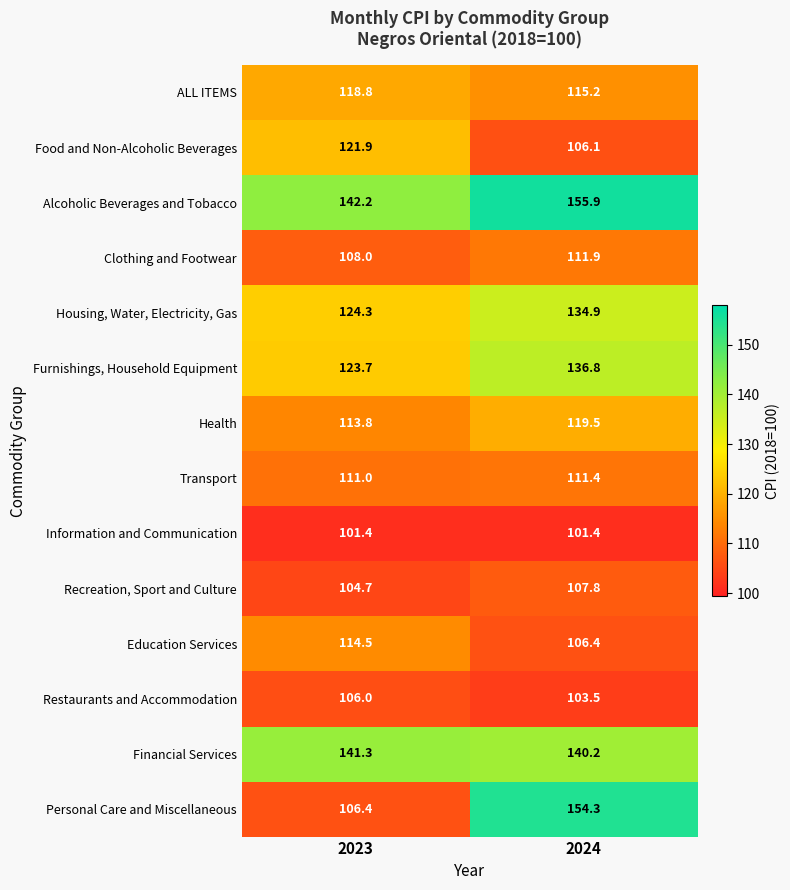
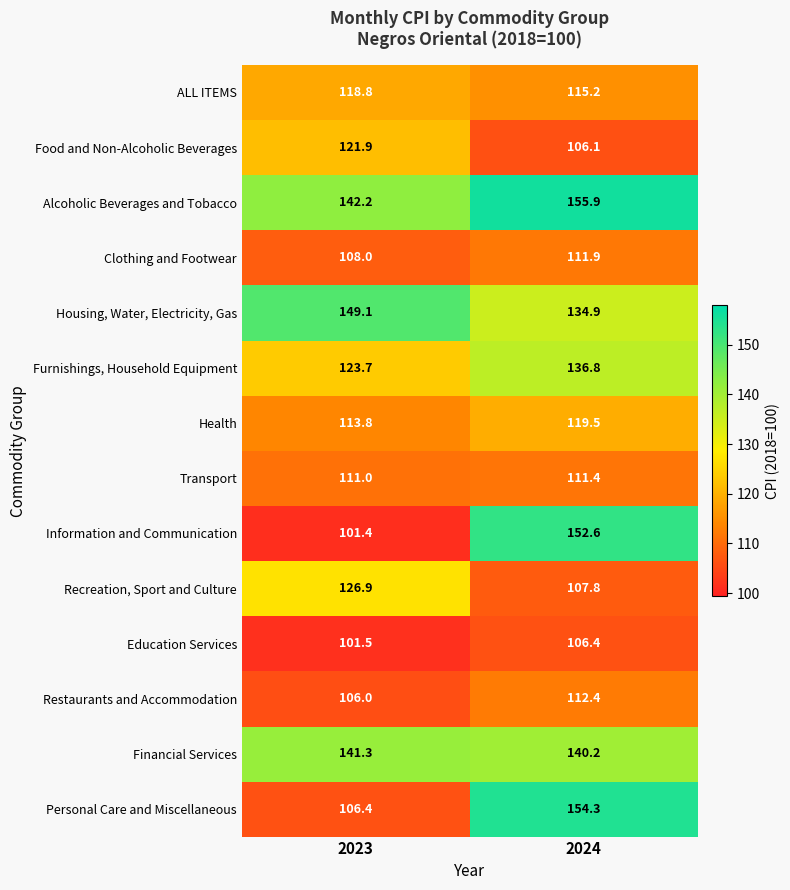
  {
    "ALL ITEMS": {
      "2023": 118.8,
      "2024": 115.2
    },
    "Food and Non-Alcoholic Beverages": {
      "2023": 121.9,
      "2024": 106.1
    },
    "Alcoholic Beverages and Tobacco": {
      "2023": 142.2,
      "2024": 155.9
    },
    "Clothing and Footwear": {
      "2023": 108.0,
      "2024": 111.9
    },
    "Housing, Water, Electricity, Gas": {
-     "2023": 124.3,
+     "2023": 149.1,
      "2024": 134.9
    },
    "Furnishings, Household Equipment": {
      "2023": 123.7,
      "2024": 136.8
    },
    "Health": {
      "2023": 113.8,
      "2024": 119.5
    },
    "Transport": {
      "2023": 111.0,
      "2024": 111.4
    },
    "Information and Communication": {
      "2023": 101.4,
-     "2024": 101.4
+     "2024": 152.6
    },
    "Recreation, Sport and Culture": {
-     "2023": 104.7,
+     "2023": 126.9,
      "2024": 107.8
    },
    "Education Services": {
-     "2023": 114.5,
+     "2023": 101.5,
      "2024": 106.4
    },
    "Restaurants and Accommodation": {
      "2023": 106.0,
-     "2024": 103.5
+     "2024": 112.4
    },
    "Financial Services": {
      "2023": 141.3,
      "2024": 140.2
    },
    "Personal Care and Miscellaneous": {
      "2023": 106.4,
      "2024": 154.3
    }
  }
